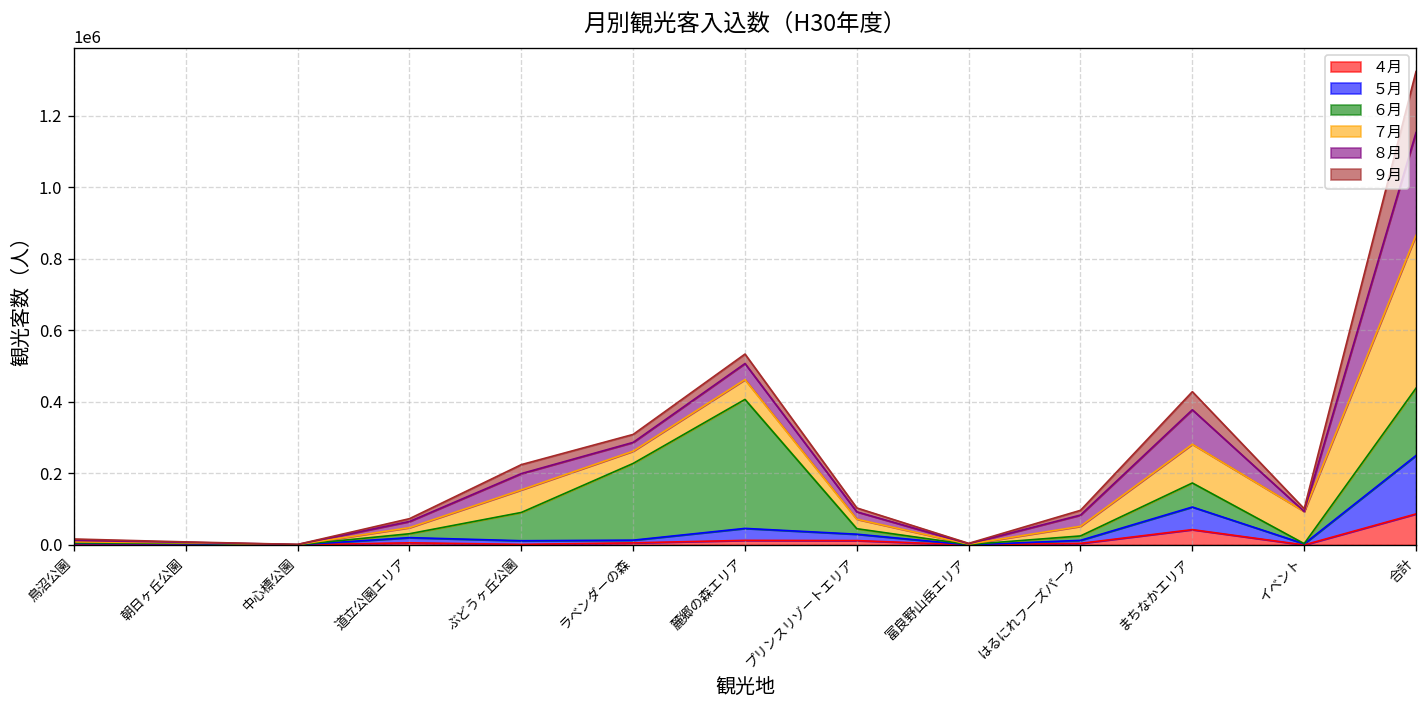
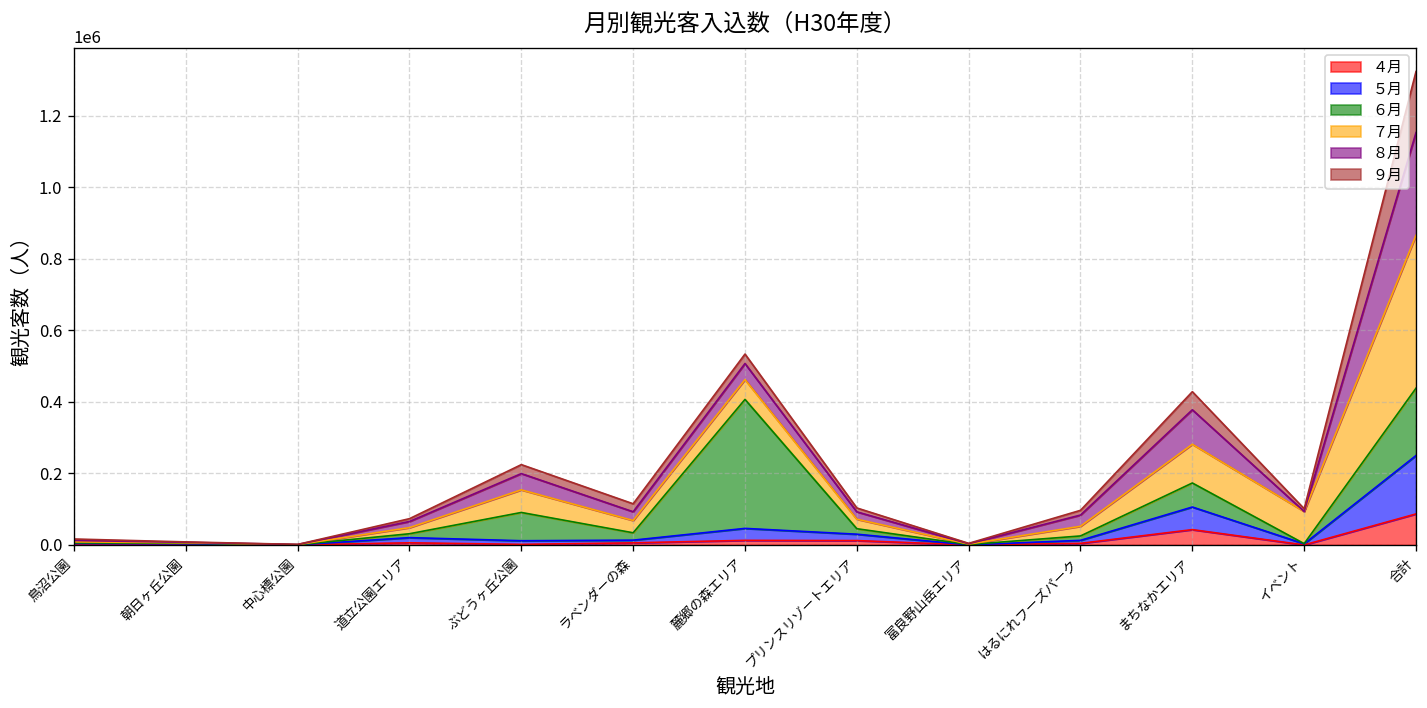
  {
    "４月": {
      "道立公園エリア": 10000,
      "ぶどうヶ丘公園": 0,
      "麓郷の森エリア": 10000,
      "プリンスリゾートエリア": 10000,
      "まちなかエリア": 40000,
      "合計": 90000
    },
    "５月": {
      "道立公園エリア": 10000,
      "ぶどうヶ丘公園": 10000,
      "麓郷の森エリア": 30000,
      "プリンスリゾートエリア": 20000,
      "まちなかエリア": 60000,
      "合計": 160000
    },
    "６月": {
      "道立公園エリア": 10000,
      "ぶどうヶ丘公園": 80000,
-     "ラベンダーの森": 210000,
+     "ラベンダーの森": 20000,
      "麓郷の森エリア": 360000,
      "プリンスリゾートエリア": 20000,
      "はるにれフーズパーク": 10000,
      "まちなかエリア": 70000,
      "合計": 190000
    },
    "７月": {
      "道立公園エリア": 20000,
      "ぶどうヶ丘公園": 60000,
      "ラベンダーの森": 30000,
      "麓郷の森エリア": 60000,
      "プリンスリゾートエリア": 30000,
      "はるにれフーズパーク": 30000,
      "まちなかエリア": 110000,
      "合計": 430000
    },
    "８月": {
      "ぶどうヶ丘公園": 50000,
      "ラベンダーの森": 20000,
      "麓郷の森エリア": 40000,
      "プリンスリゾートエリア": 20000,
      "はるにれフーズパーク": 30000,
      "まちなかエリア": 100000,
      "合計": 290000
    },
    "９月": {
      "ぶどうヶ丘公園": 30000,
      "ラベンダーの森": 20000,
      "麓郷の森エリア": 30000,
      "プリンスリゾートエリア": 10000,
      "はるにれフーズパーク": 10000,
      "まちなかエリア": 50000,
      "合計": 170000
    }
  }
